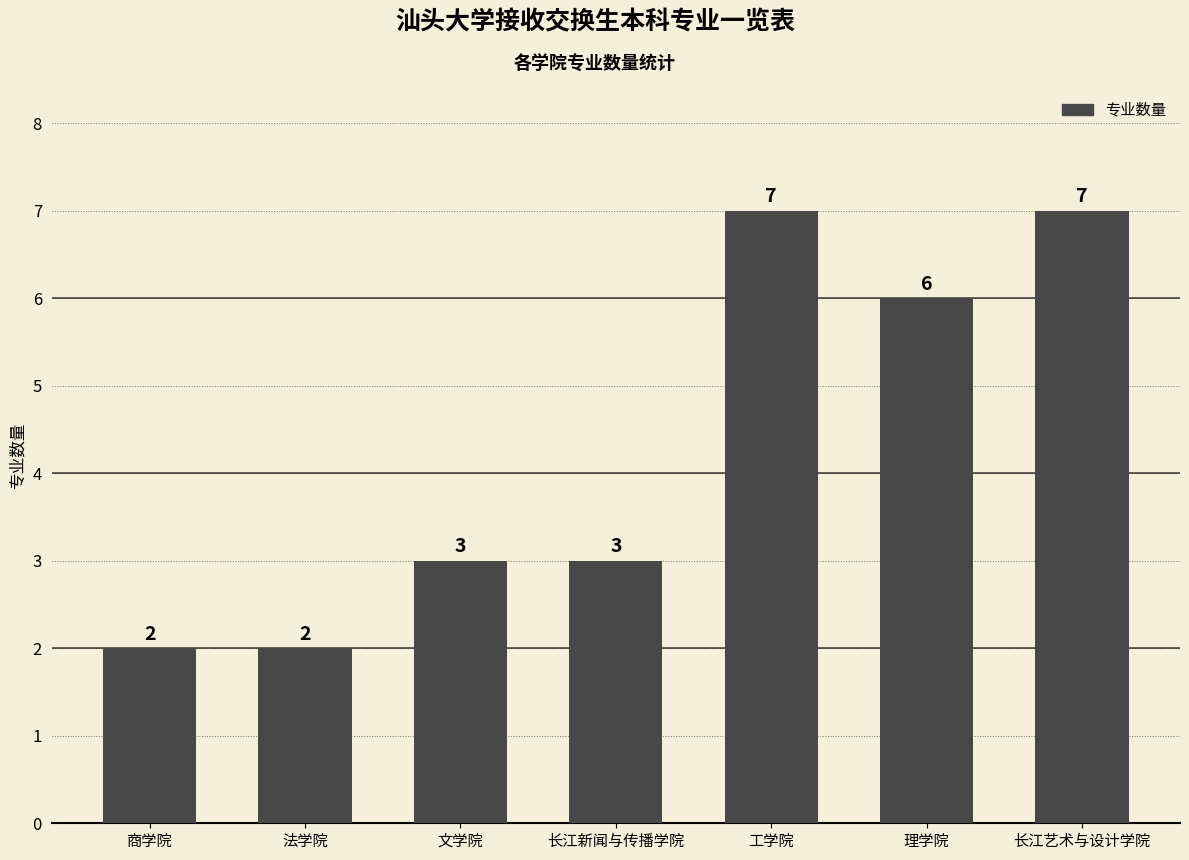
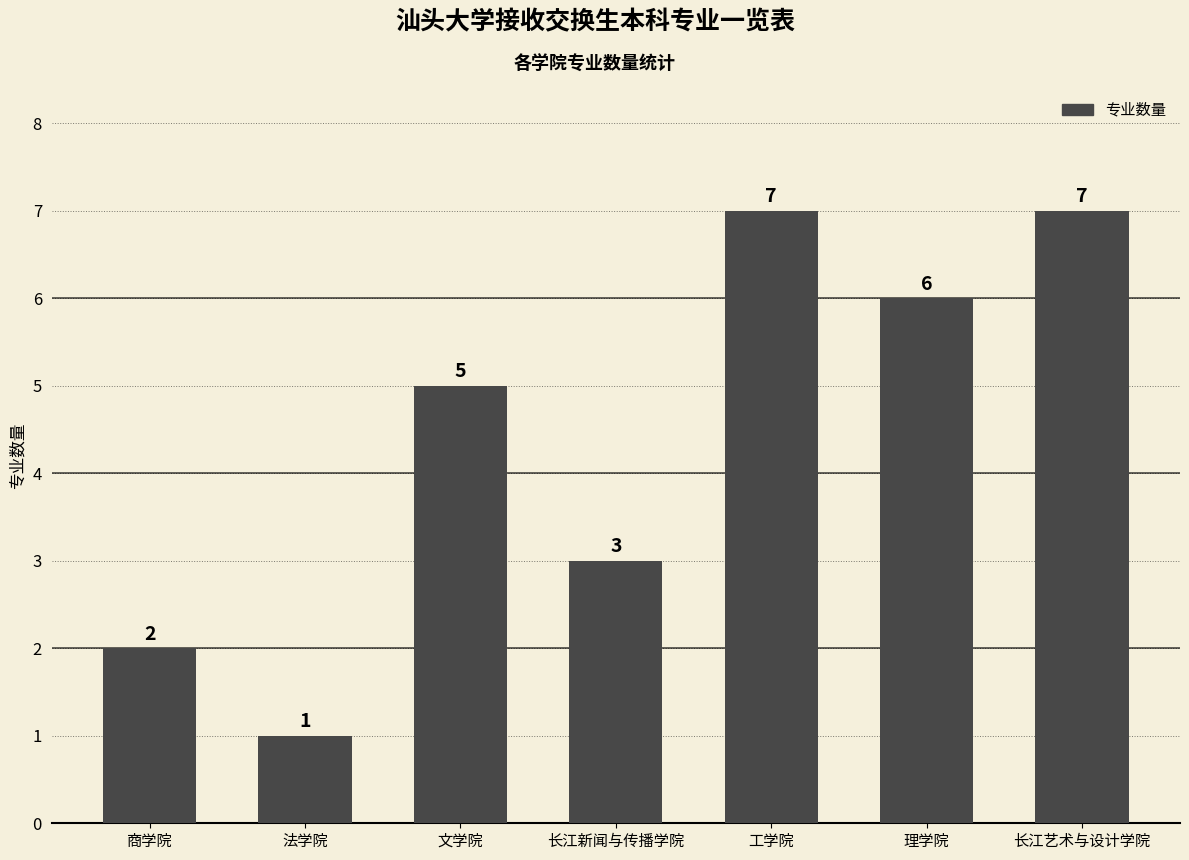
  {
    "商学院": 2,
-   "法学院": 2,
-   "文学院": 3,
+   "法学院": 1,
+   "文学院": 5,
    "长江新闻与传播学院": 3,
    "工学院": 7,
    "理学院": 6,
    "长江艺术与设计学院": 7
  }
